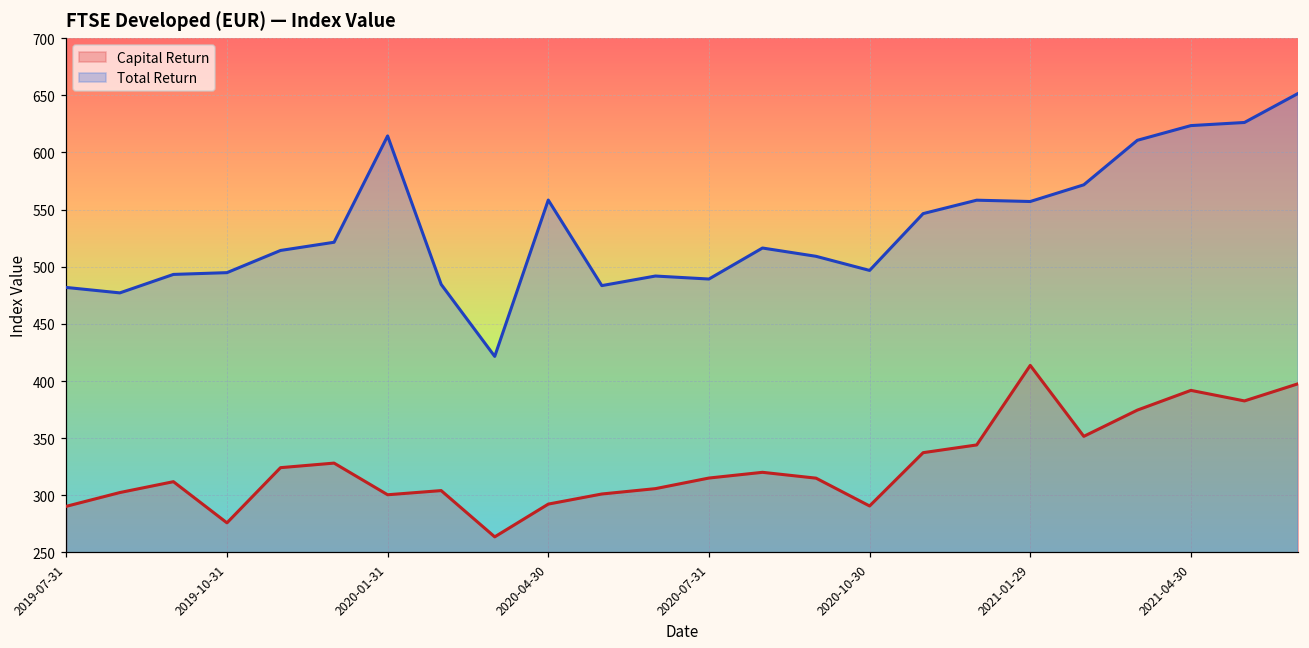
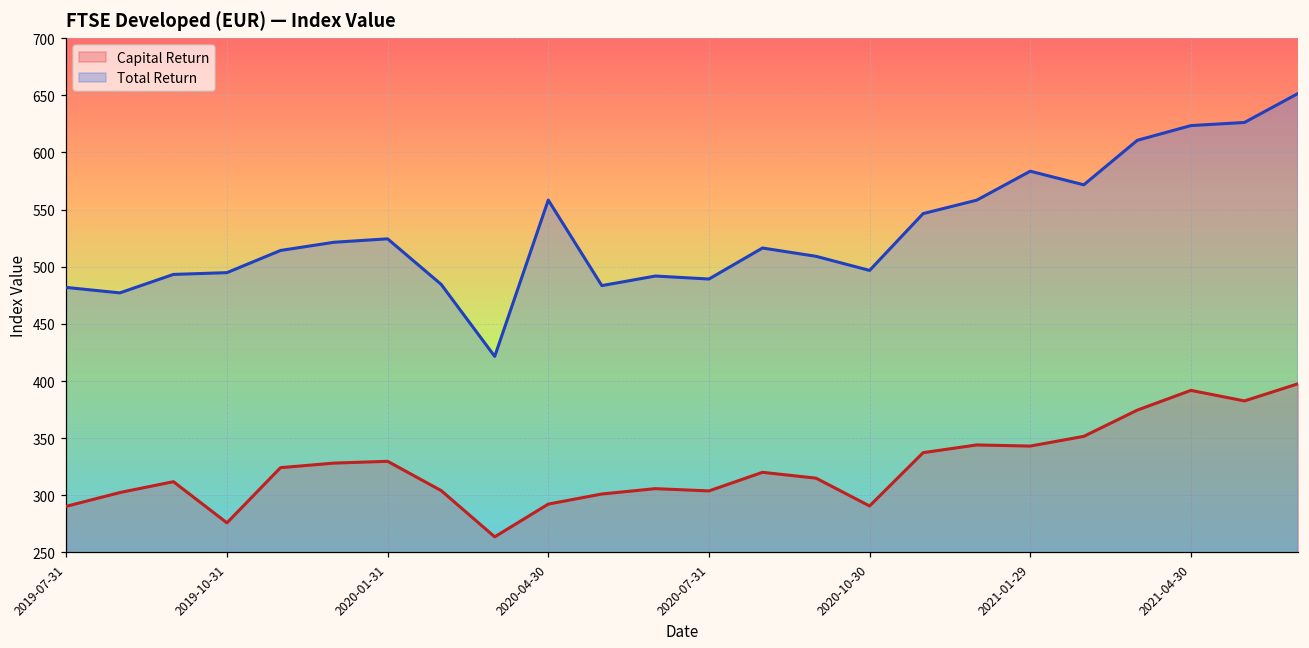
  {
    "Capital Return": {
      "2019-07-31": 290,
      "2019-10-31": 276,
-     "2020-01-31": 301,
+     "2020-01-31": 330,
      "2020-04-30": 292,
-     "2020-07-31": 315,
+     "2020-07-31": 304,
      "2020-10-30": 291,
-     "2021-01-29": 414,
+     "2021-01-29": 343,
      "2021-04-30": 392
    },
    "Total Return": {
      "2019-07-31": 482,
      "2019-10-31": 495,
-     "2020-01-31": 614,
+     "2020-01-31": 524,
      "2020-04-30": 558,
      "2020-07-31": 489,
      "2020-10-30": 497,
-     "2021-01-29": 557,
+     "2021-01-29": 584,
      "2021-04-30": 624
    }
  }
